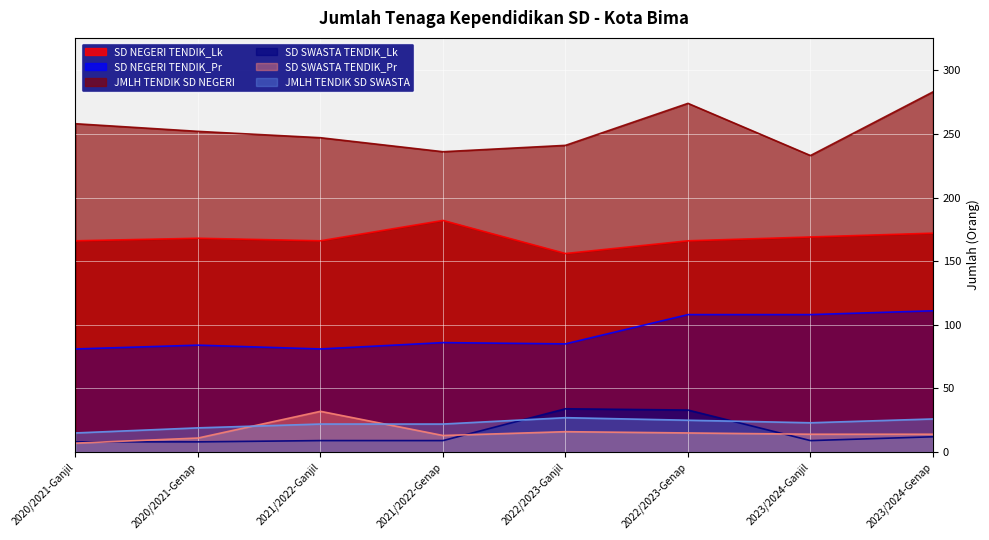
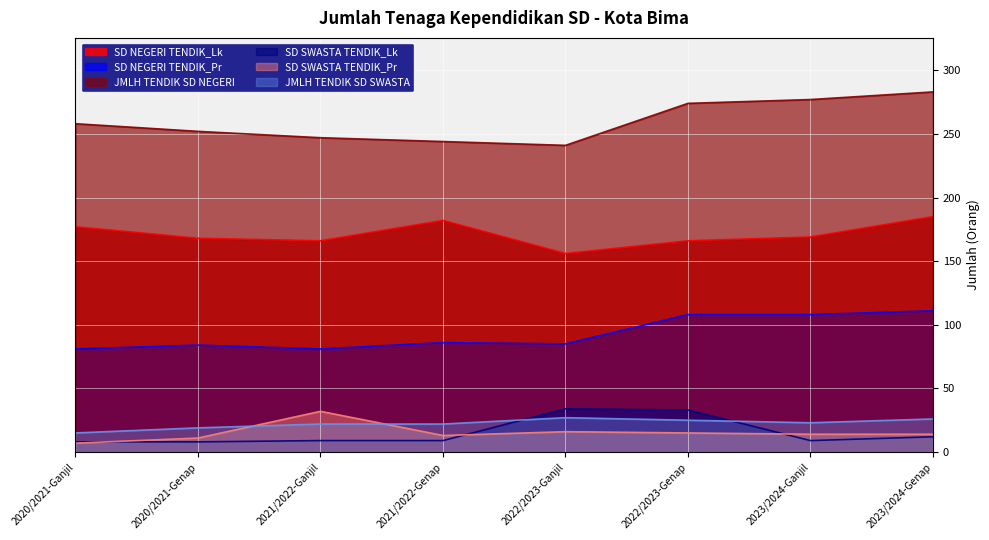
  {
    "SD NEGERI TENDIK_Lk": {
-     "2020/2021-Ganjil": 166,
+     "2020/2021-Ganjil": 177,
      "2020/2021-Genap": 168,
      "2021/2022-Ganjil": 166,
      "2021/2022-Genap": 182,
      "2022/2023-Ganjil": 156,
      "2022/2023-Genap": 166,
      "2023/2024-Ganjil": 169,
-     "2023/2024-Genap": 172
+     "2023/2024-Genap": 185
    },
    "SD NEGERI TENDIK_Pr": {
      "2020/2021-Ganjil": 81,
      "2020/2021-Genap": 84,
      "2021/2022-Ganjil": 81,
      "2021/2022-Genap": 86,
      "2022/2023-Ganjil": 85,
      "2022/2023-Genap": 108,
      "2023/2024-Ganjil": 108,
      "2023/2024-Genap": 111
    },
    "JMLH TENDIK SD NEGERI": {
      "2020/2021-Ganjil": 258,
      "2020/2021-Genap": 252,
      "2021/2022-Ganjil": 247,
-     "2021/2022-Genap": 236,
+     "2021/2022-Genap": 244,
      "2022/2023-Ganjil": 241,
      "2022/2023-Genap": 274,
-     "2023/2024-Ganjil": 233,
+     "2023/2024-Ganjil": 277,
      "2023/2024-Genap": 283
    },
    "SD SWASTA TENDIK_Lk": {
      "2020/2021-Genap": 8,
      "2021/2022-Ganjil": 9,
      "2021/2022-Genap": 9,
      "2022/2023-Ganjil": 34,
      "2022/2023-Genap": 33,
      "2023/2024-Ganjil": 9,
      "2023/2024-Genap": 12
    },
    "SD SWASTA TENDIK_Pr": {
      "2020/2021-Genap": 11,
      "2021/2022-Ganjil": 32,
      "2021/2022-Genap": 13,
      "2022/2023-Ganjil": 16,
      "2022/2023-Genap": 15,
      "2023/2024-Ganjil": 14,
      "2023/2024-Genap": 14
    },
    "JMLH TENDIK SD SWASTA": {
      "2020/2021-Ganjil": 15,
      "2020/2021-Genap": 19,
      "2021/2022-Ganjil": 22,
      "2021/2022-Genap": 22,
      "2022/2023-Ganjil": 27,
      "2022/2023-Genap": 25,
      "2023/2024-Ganjil": 23,
      "2023/2024-Genap": 26
    }
  }
